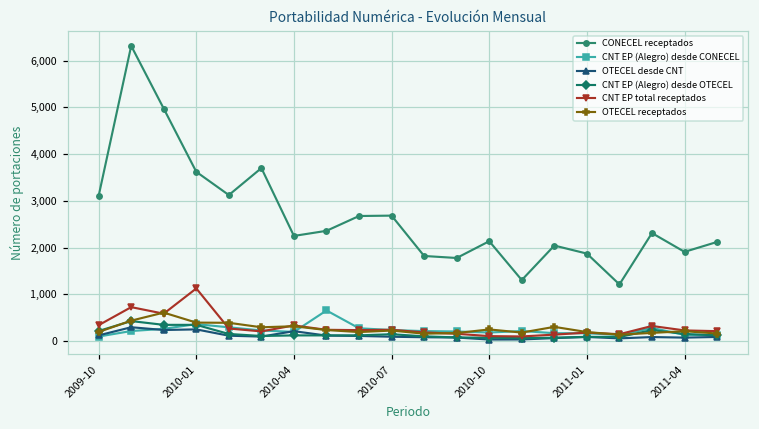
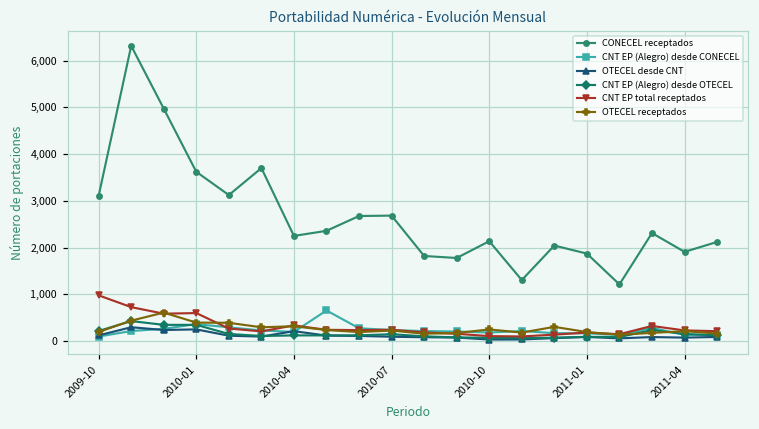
  {
    "CNT EP (Alegro) desde CONECEL": {
      "2010-10": "200"
    },
    "CNT EP total receptados": {
-     "2009-10": "300",
-     "2010-01": "1,100"
+     "2009-10": "1,000",
+     "2010-01": "600"
    },
    "OTECEL receptados": {
      "2010-10": "300"
    }
  }
